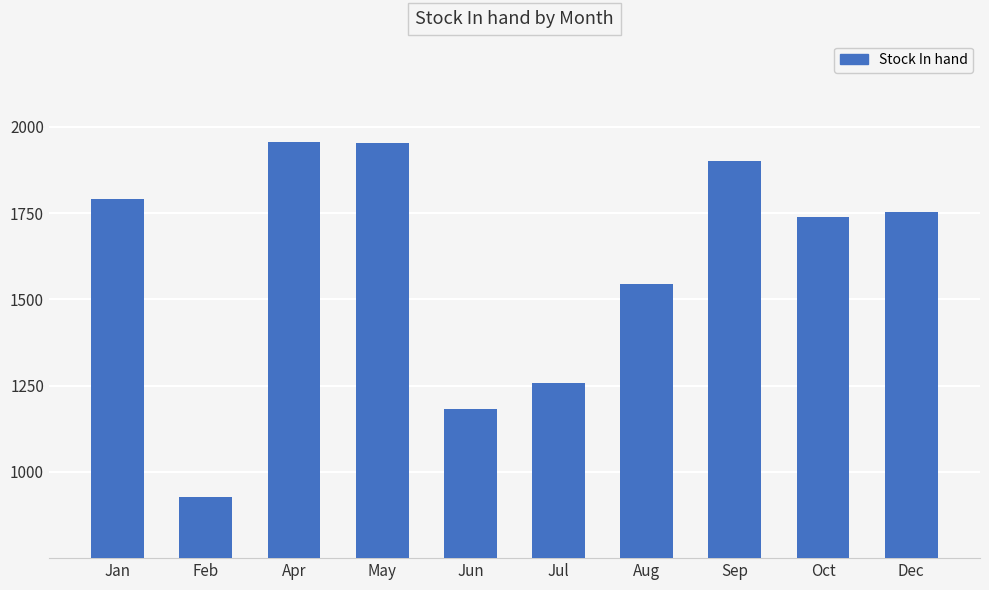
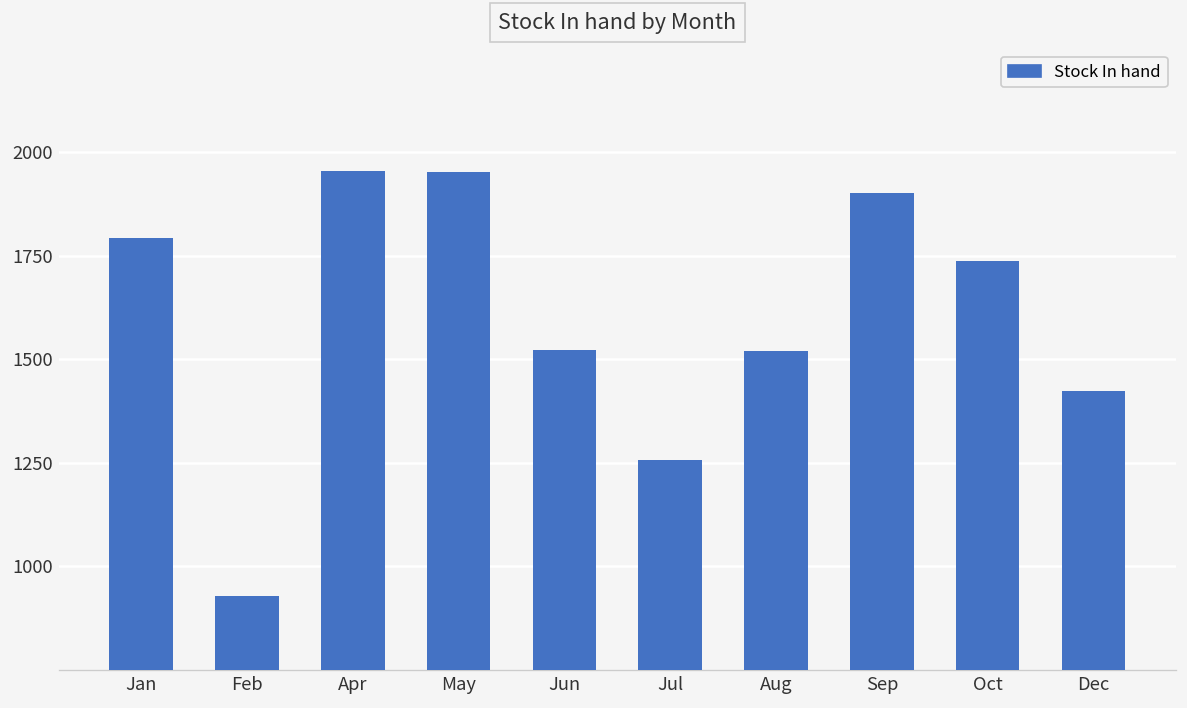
  {
    "Jan": 1790,
    "Feb": 930,
    "Apr": 1960,
    "May": 1950,
-   "Jun": 1180,
+   "Jun": 1520,
    "Jul": 1260,
-   "Aug": 1550,
+   "Aug": 1520,
    "Sep": 1900,
    "Oct": 1740,
-   "Dec": 1750
+   "Dec": 1420
  }
